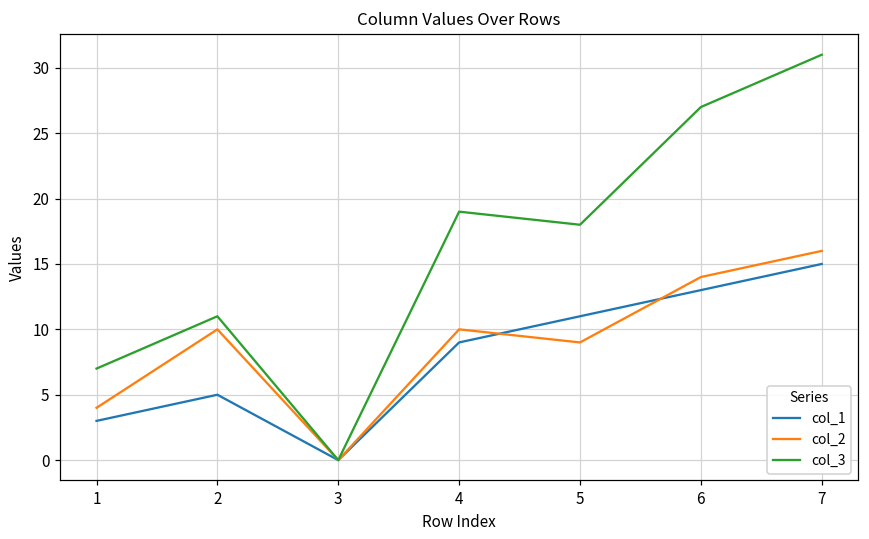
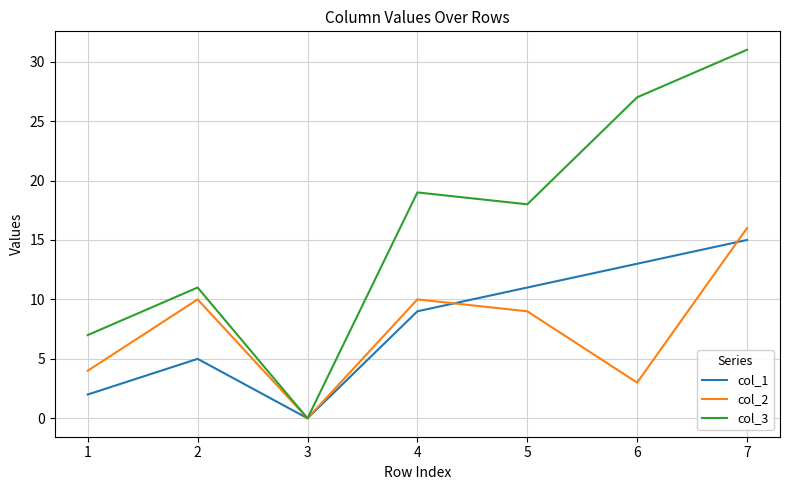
  {
    "col_1": {
-     "1": 3,
+     "1": 2,
      "2": 5,
      "4": 9,
      "5": 11,
      "6": 13,
      "7": 15
    },
    "col_2": {
      "1": 4,
      "2": 10,
      "4": 10,
      "5": 9,
-     "6": 14,
+     "6": 3,
      "7": 16
    },
    "col_3": {
      "1": 7,
      "2": 11,
      "4": 19,
      "5": 18,
      "6": 27,
      "7": 31
    }
  }
